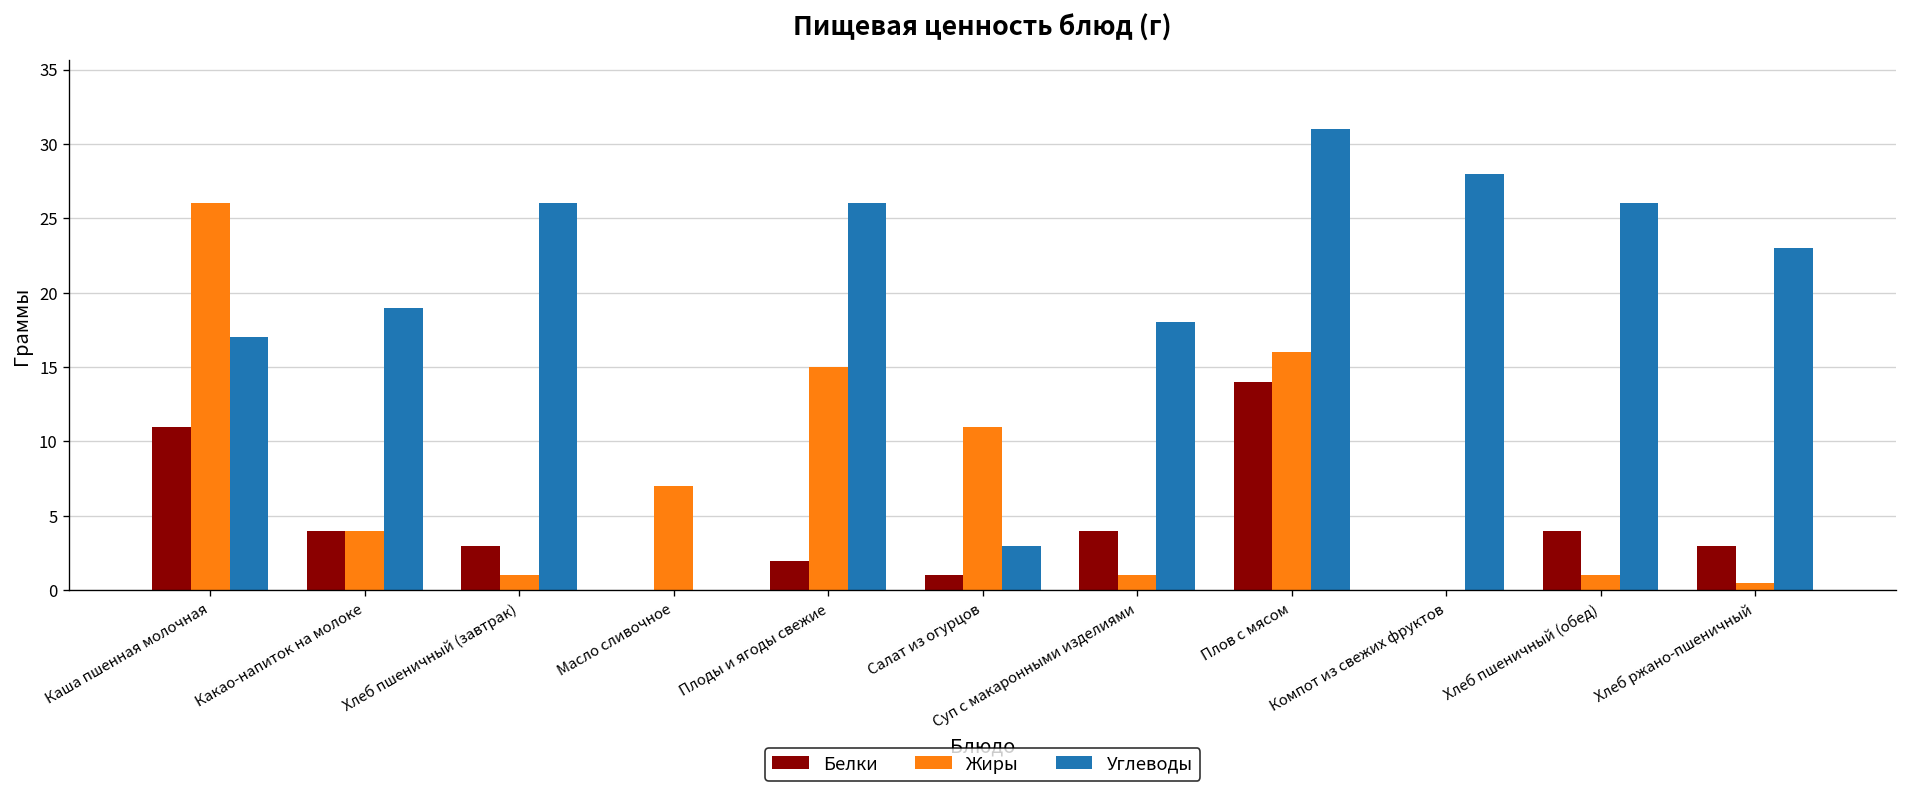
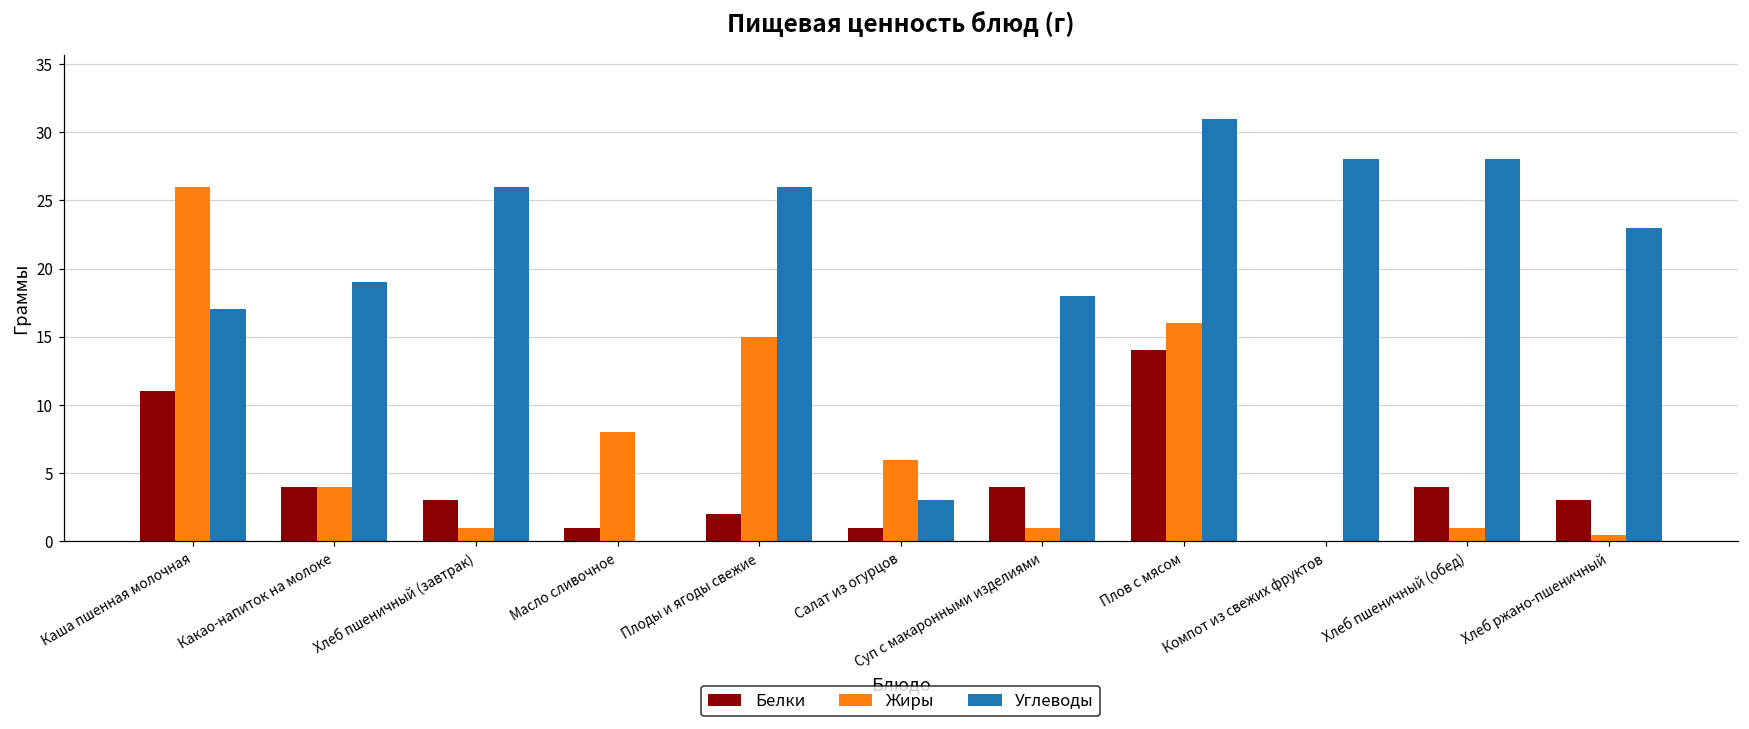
  {
    "Белки": {
      "Каша пшенная молочная": 11,
      "Какао-напиток на молоке": 4,
      "Хлеб пшеничный (завтрак)": 3,
-     "Масло сливочное": 0,
+     "Масло сливочное": 1,
      "Плоды и ягоды свежие": 2,
      "Салат из огурцов": 1,
      "Суп с макаронными изделиями": 4,
      "Плов с мясом": 14,
      "Компот из свежих фруктов": 0,
      "Хлеб пшеничный (обед)": 4,
      "Хлеб ржано-пшеничный": 3
    },
    "Жиры": {
      "Каша пшенная молочная": 26,
      "Какао-напиток на молоке": 4,
      "Хлеб пшеничный (завтрак)": 1,
-     "Масло сливочное": 7,
+     "Масло сливочное": 8,
      "Плоды и ягоды свежие": 15,
-     "Салат из огурцов": 11,
+     "Салат из огурцов": 6,
      "Суп с макаронными изделиями": 1,
      "Плов с мясом": 16,
      "Компот из свежих фруктов": 0,
      "Хлеб пшеничный (обед)": 1,
      "Хлеб ржано-пшеничный": 0.5
    },
    "Углеводы": {
      "Каша пшенная молочная": 17,
      "Какао-напиток на молоке": 19,
      "Хлеб пшеничный (завтрак)": 26,
      "Масло сливочное": 0,
      "Плоды и ягоды свежие": 26,
      "Салат из огурцов": 3,
      "Суп с макаронными изделиями": 18,
      "Плов с мясом": 31,
      "Компот из свежих фруктов": 28,
-     "Хлеб пшеничный (обед)": 26,
+     "Хлеб пшеничный (обед)": 28,
      "Хлеб ржано-пшеничный": 23
    }
  }
